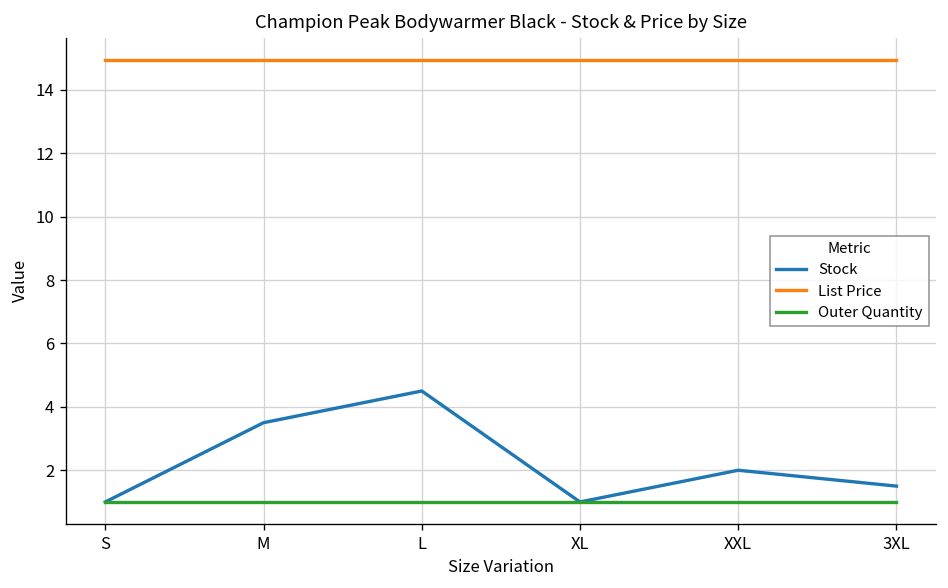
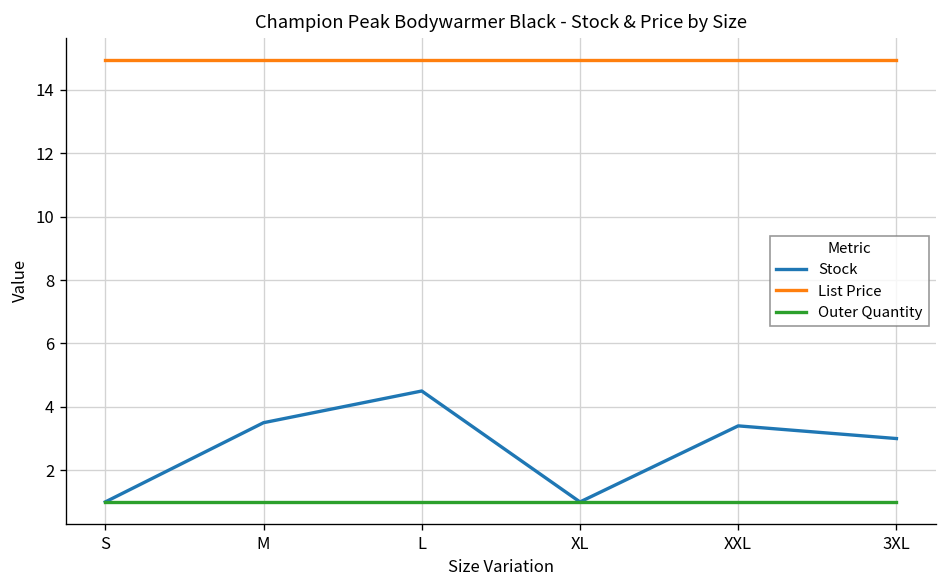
  {
    "Stock": {
      "M": 3.5,
      "L": 4.5,
-     "XXL": 2.0,
-     "3XL": 1.5
+     "XXL": 3.4,
+     "3XL": 3.0
    },
    "List Price": {
      "S": 15.0,
      "M": 15.0,
      "L": 15.0,
      "XL": 15.0,
      "XXL": 15.0,
      "3XL": 15.0
    },
    "Outer Quantity": {
      "M": 1.0,
      "L": 1.0,
      "XXL": 1.0,
      "3XL": 1.0
    }
  }
